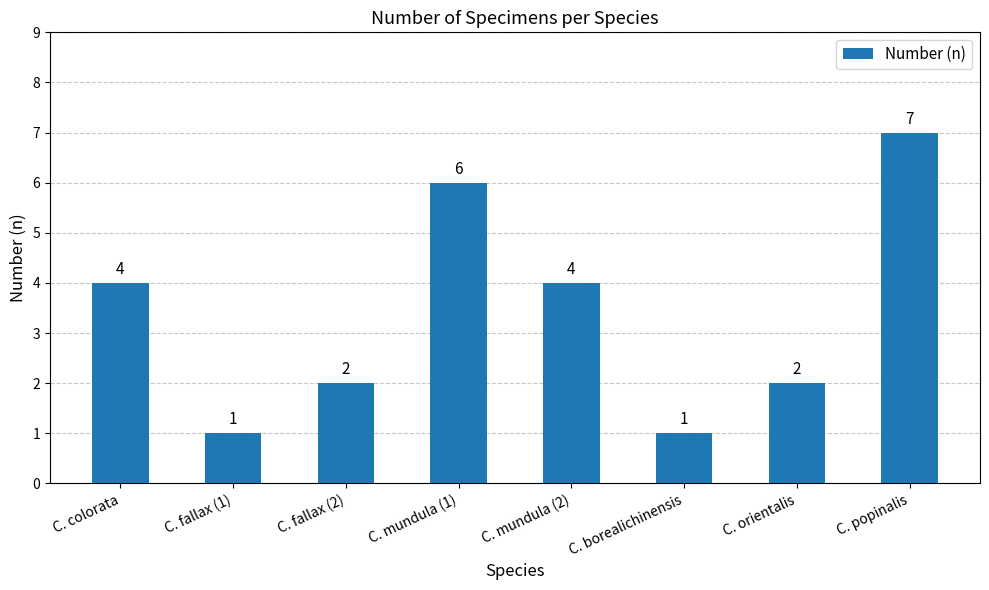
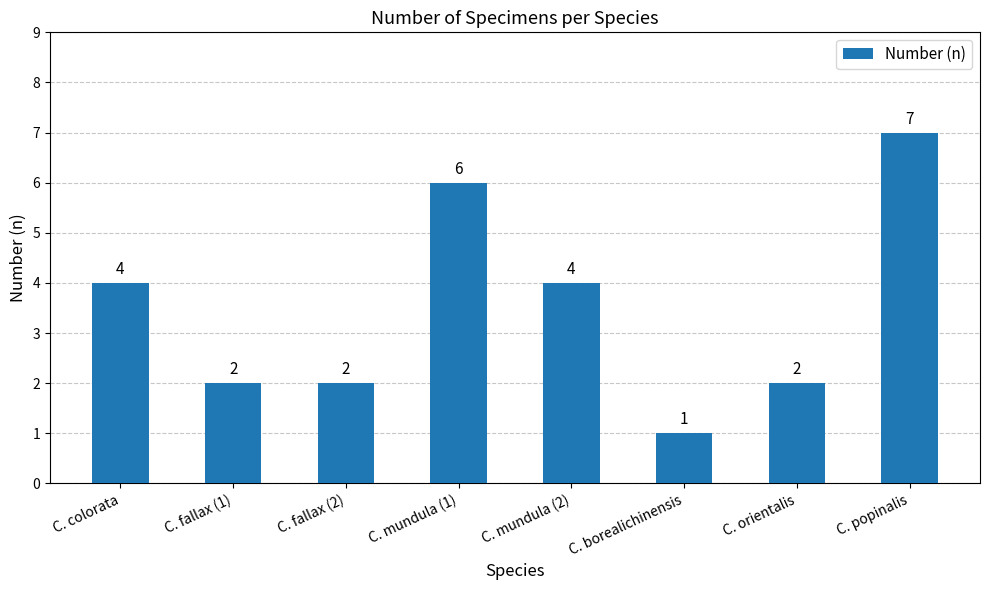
  {
    "C. colorata": 4,
-   "C. fallax (1)": 1,
+   "C. fallax (1)": 2,
    "C. fallax (2)": 2,
    "C. mundula (1)": 6,
    "C. mundula (2)": 4,
    "C. borealichinensis": 1,
    "C. orientalis": 2,
    "C. popinalis": 7
  }
